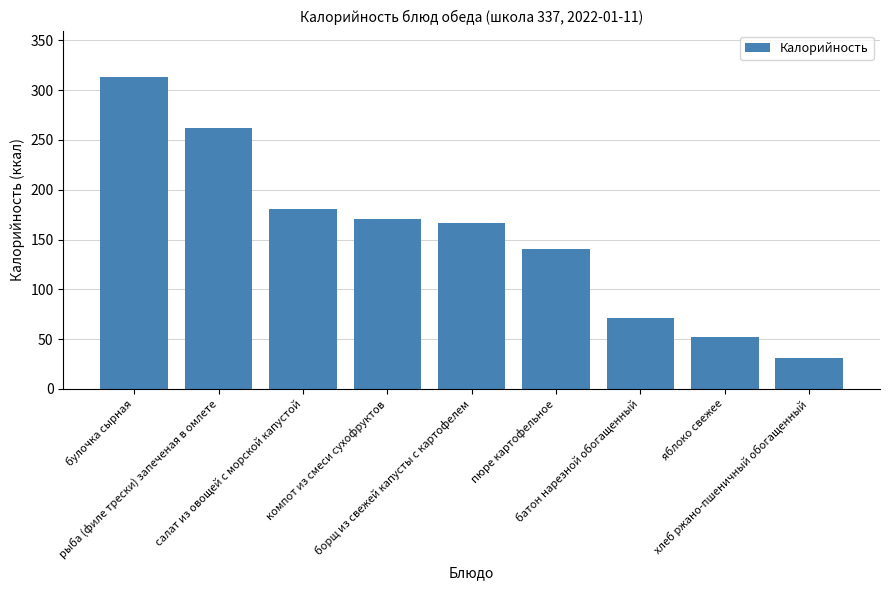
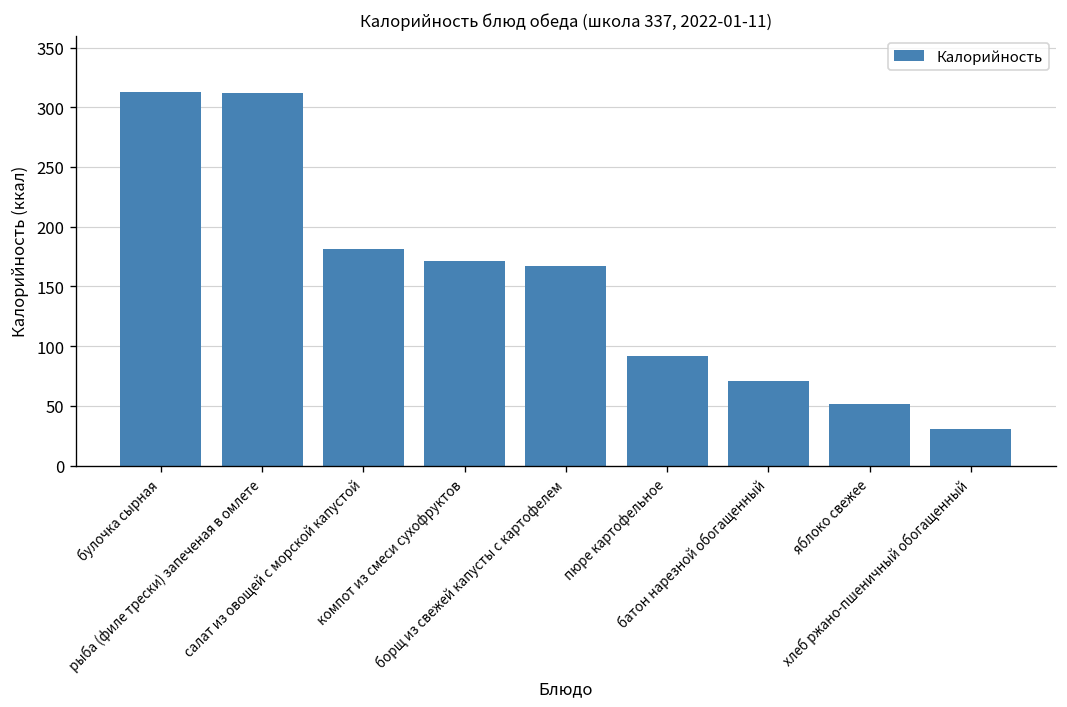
  {
    "булочка сырная": 310,
-   "рыба (филе трески) запеченая в омлете": 260,
+   "рыба (филе трески) запеченая в омлете": 310,
    "салат из овощей с морской капустой": 180,
    "компот из смеси сухофруктов": 170,
    "борщ из свежей капусты с картофелем": 170,
-   "пюре картофельное": 140,
+   "пюре картофельное": 90,
    "батон нарезной обогащенный": 70,
    "яблоко свежее": 50,
    "хлеб ржано-пшеничный обогащенный": 30
  }
